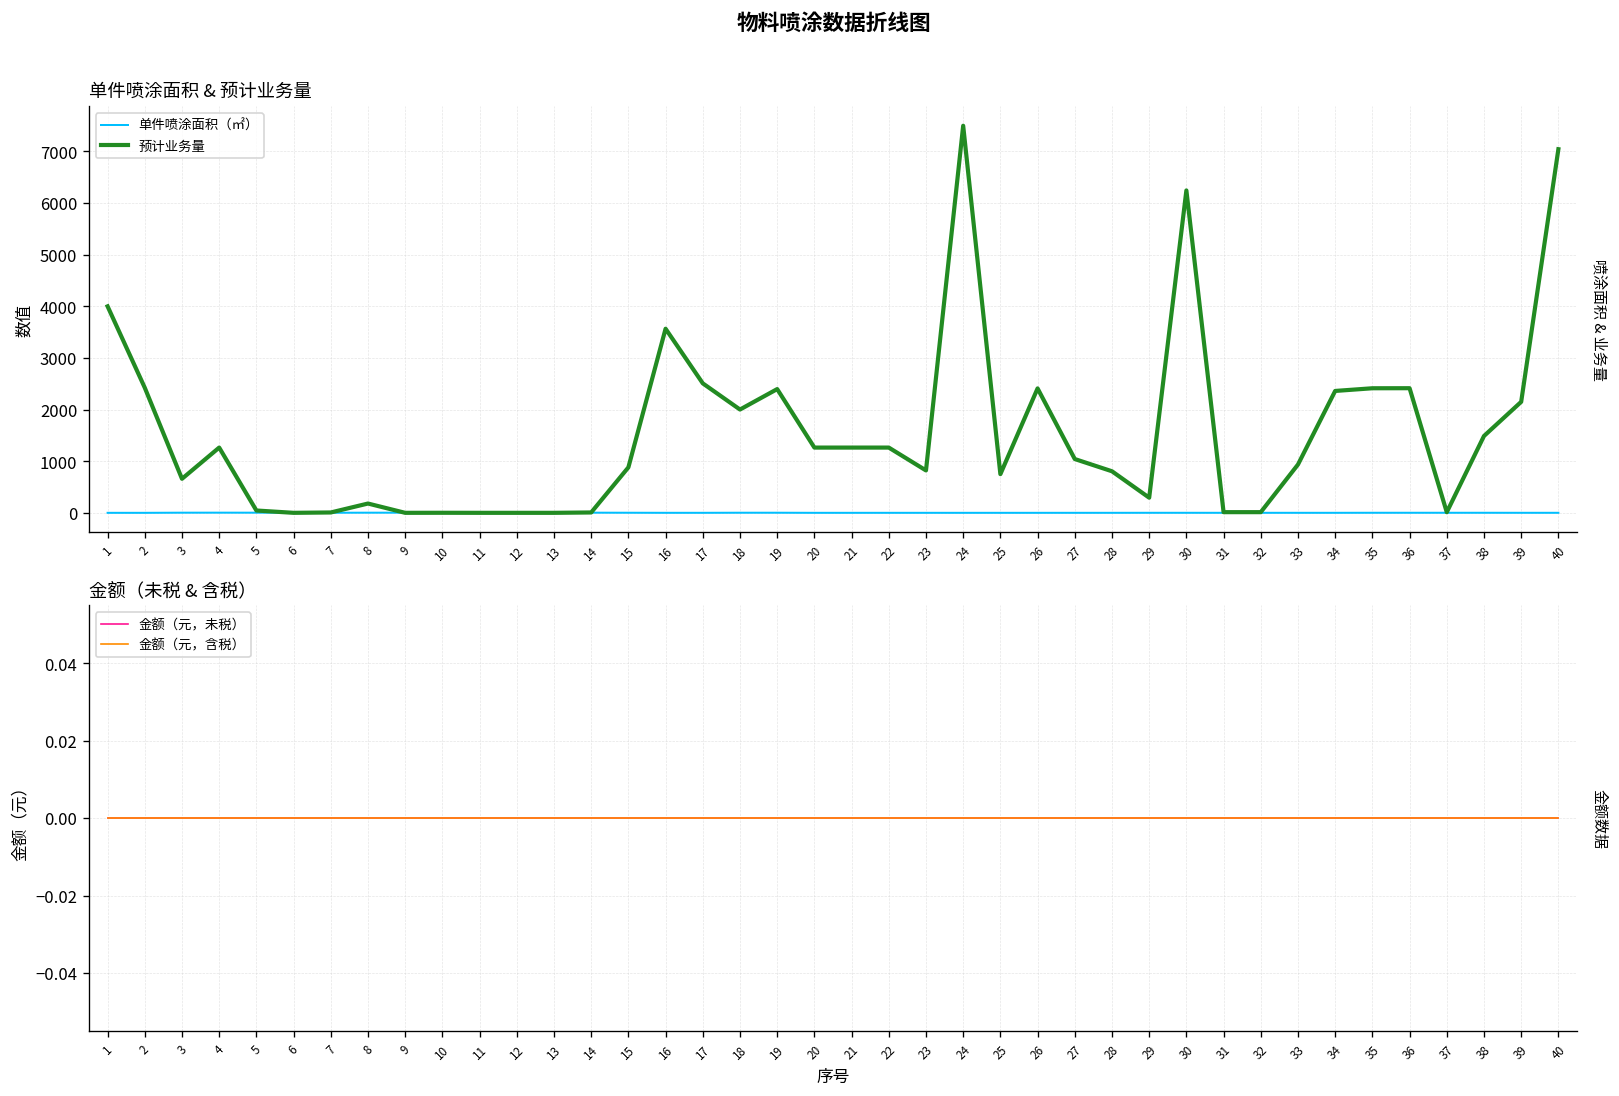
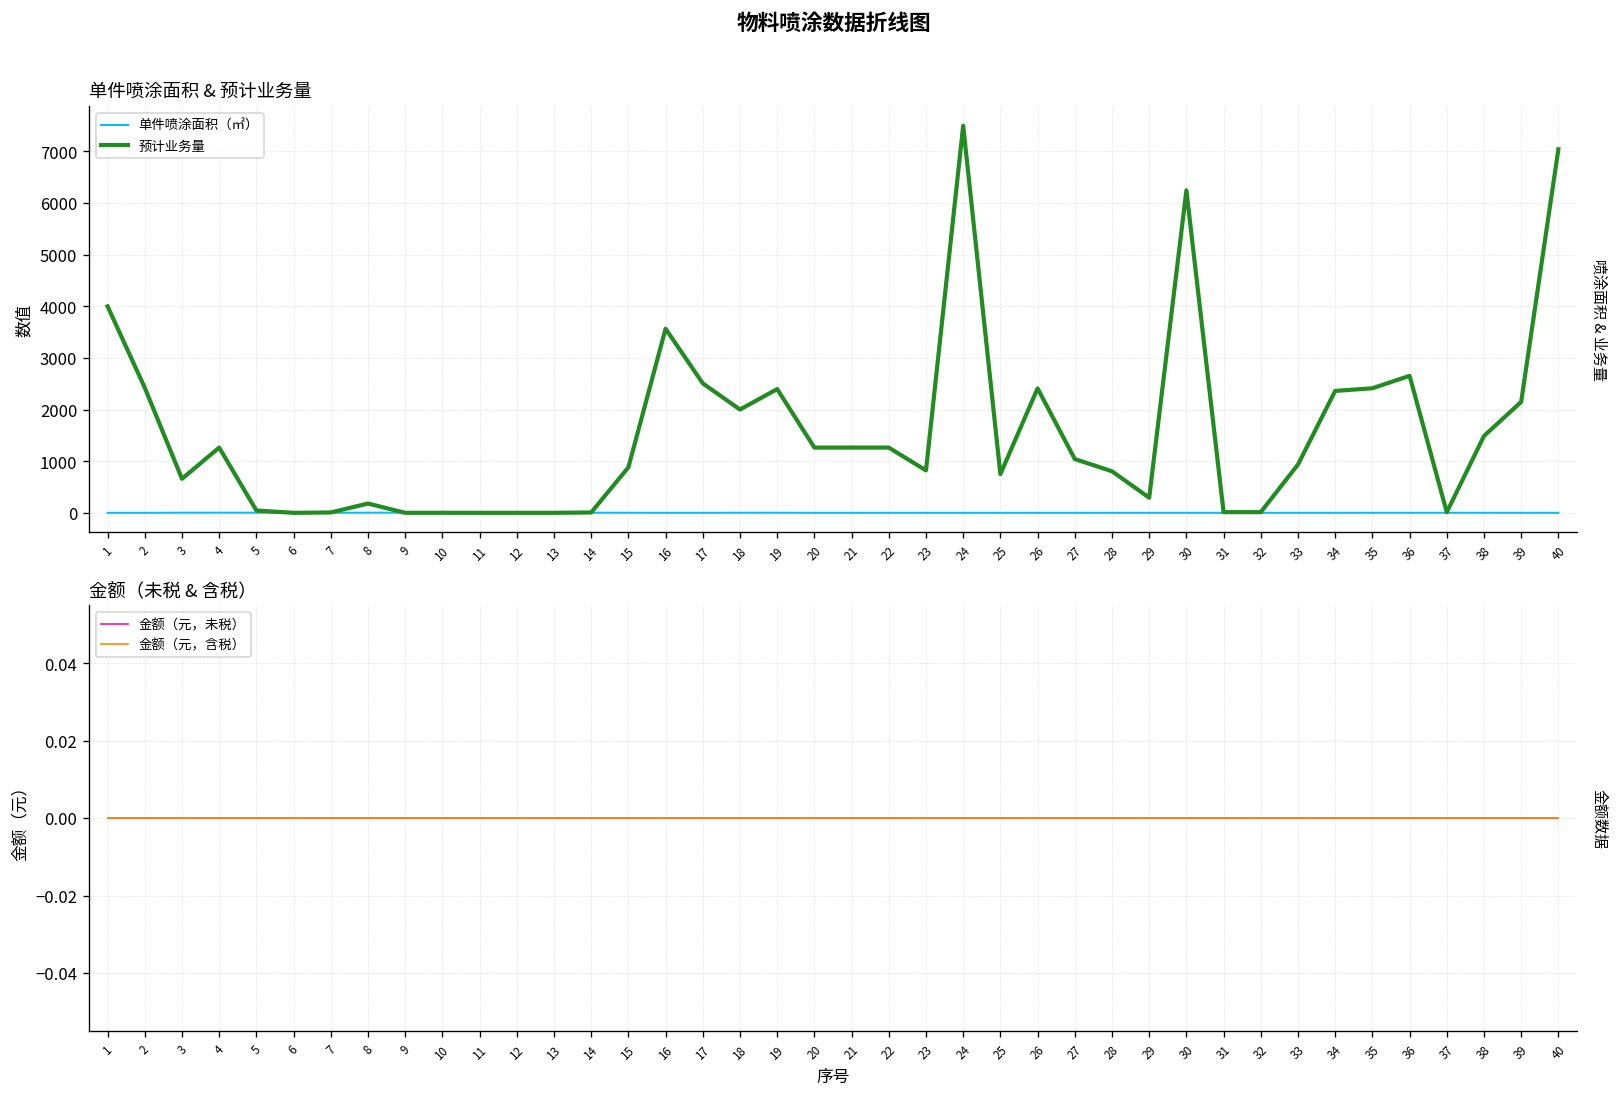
  {
    "单件喷涂面积 & 预计业务量": {
      "单件喷涂面积（㎡）": {
        "1": 0,
        "2": 0,
        "3": 0,
        "4": 0,
        "8": 0,
        "15": 0,
        "16": 0,
        "17": 0,
        "18": 0,
        "19": 0,
        "20": 0,
        "21": 0,
        "22": 0,
        "23": 0,
        "24": 0,
        "25": 0,
        "26": 0,
        "27": 0,
        "28": 0,
        "29": 0,
        "30": 0,
        "33": 0,
        "34": 0,
        "35": 0,
        "36": 0,
        "38": 0,
        "39": 0,
        "40": 0
      },
      "预计业务量": {
        "1": 4000,
        "2": 2400,
        "3": 700,
        "4": 1300,
        "8": 200,
        "15": 900,
        "16": 3600,
        "17": 2500,
        "18": 2000,
        "19": 2400,
        "20": 1300,
        "21": 1300,
        "22": 1300,
        "23": 800,
        "24": 7500,
        "25": 700,
        "26": 2400,
        "27": 1000,
        "28": 800,
        "29": 300,
        "30": 6200,
        "33": 900,
        "34": 2400,
        "35": 2400,
-       "36": 2400,
+       "36": 2700,
        "38": 1500,
        "39": 2200,
        "40": 7000
      }
    },
    "金额（未税 & 含税）": {
      "1": 0.000,
      "2": 0.000,
      "3": 0.000,
      "4": 0.000,
      "5": 0.000,
      "6": 0.000,
      "7": 0.000,
      "8": 0.000,
      "9": 0.000,
      "10": 0.000,
      "11": 0.000,
      "12": 0.000,
      "13": 0.000,
      "14": 0.000,
      "15": 0.000,
      "16": 0.000,
      "17": 0.000,
      "18": 0.000,
      "19": 0.000,
      "20": 0.000,
      "21": 0.000,
      "22": 0.000,
      "23": 0.000,
      "24": 0.000,
      "25": 0.000,
      "26": 0.000,
      "27": 0.000,
      "28": 0.000,
      "29": 0.000,
      "30": 0.000,
      "31": 0.000,
      "32": 0.000,
      "33": 0.000,
      "34": 0.000,
      "35": 0.000,
      "36": 0.000,
      "37": 0.000,
      "38": 0.000,
      "39": 0.000,
      "40": 0.000
    }
  }
